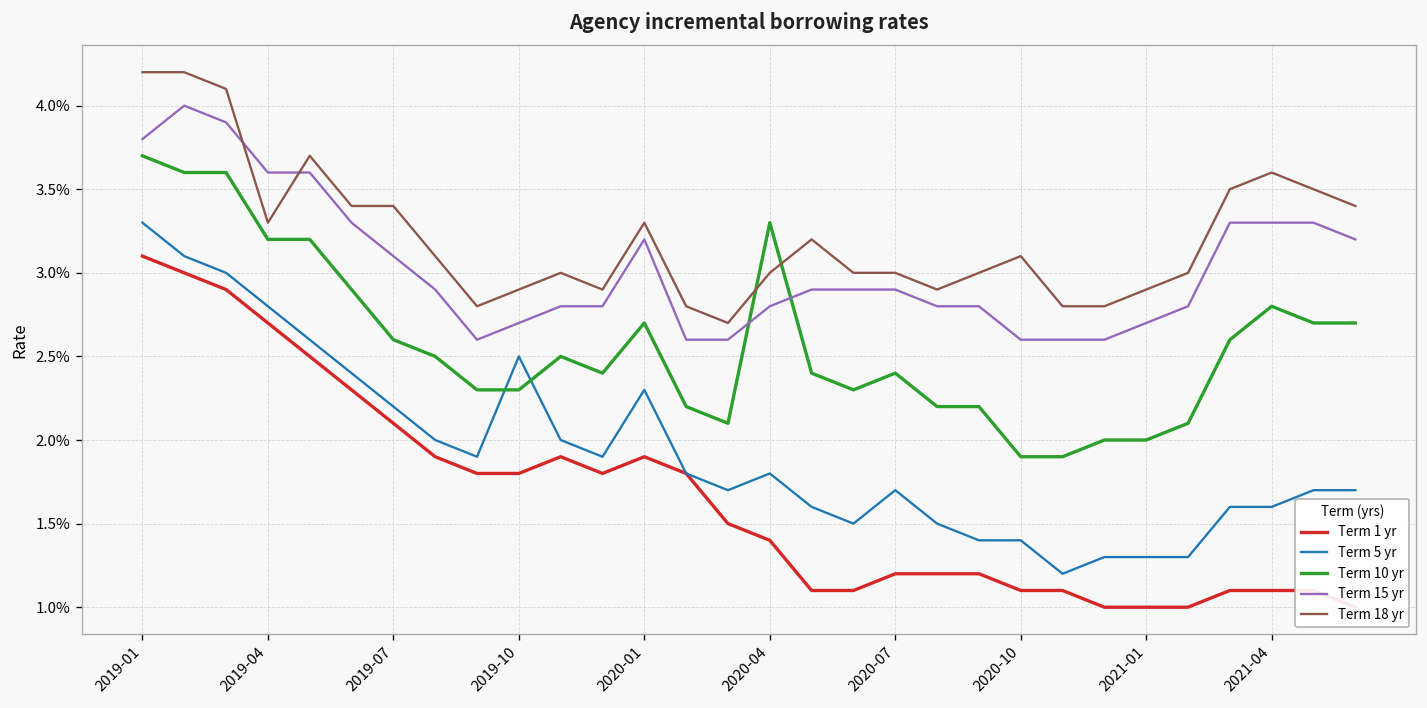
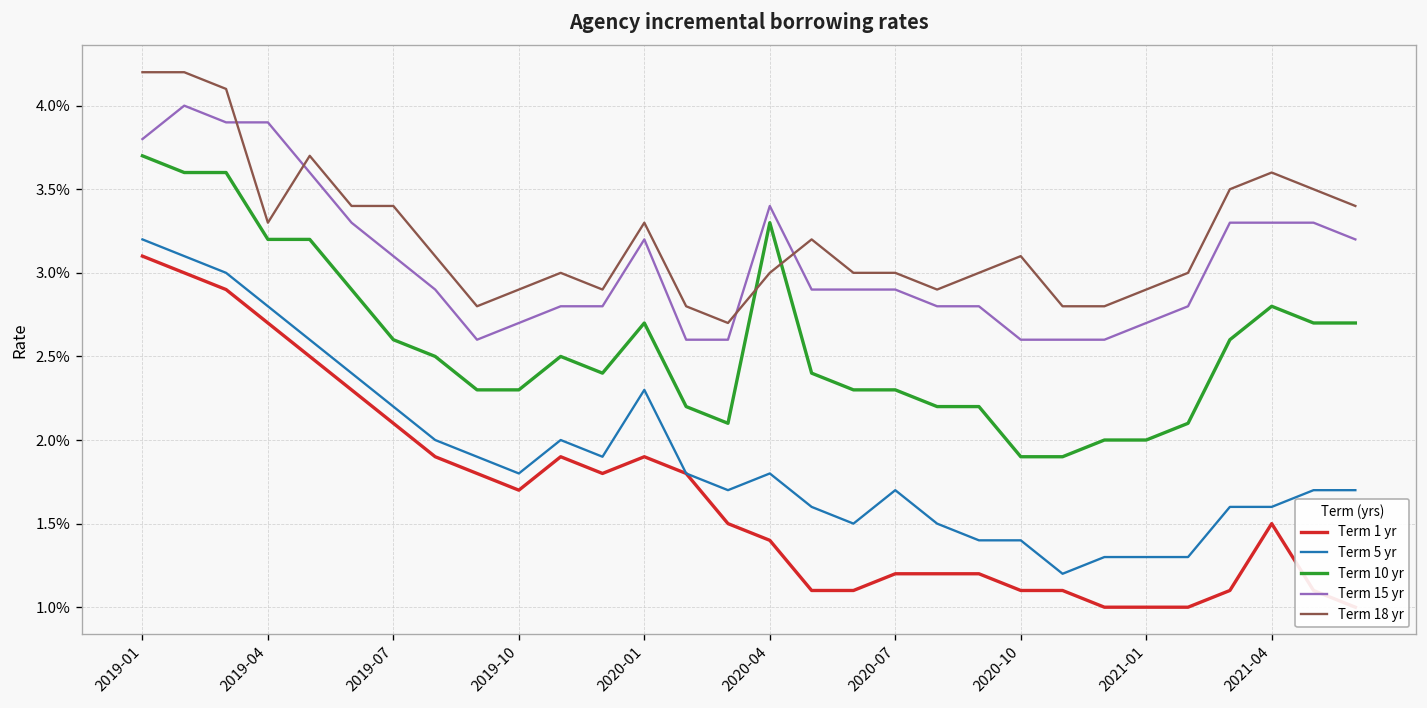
  {
    "Term 1 yr": {
      "2019-01": "3.10%",
      "2019-04": "2.70%",
      "2019-07": "2.10%",
-     "2019-10": "1.80%",
+     "2019-10": "1.70%",
      "2020-01": "1.90%",
      "2020-04": "1.40%",
      "2020-07": "1.20%",
      "2020-10": "1.10%",
      "2021-01": "1.00%",
-     "2021-04": "1.10%"
+     "2021-04": "1.50%"
    },
    "Term 5 yr": {
-     "2019-01": "3.30%",
+     "2019-01": "3.20%",
      "2019-04": "2.80%",
      "2019-07": "2.20%",
-     "2019-10": "2.50%",
+     "2019-10": "1.80%",
      "2020-01": "2.30%",
      "2020-04": "1.80%",
      "2020-07": "1.70%",
      "2020-10": "1.40%",
      "2021-01": "1.30%",
      "2021-04": "1.60%"
    },
    "Term 10 yr": {
      "2019-01": "3.70%",
      "2019-04": "3.20%",
      "2019-07": "2.60%",
      "2019-10": "2.30%",
      "2020-01": "2.70%",
      "2020-04": "3.30%",
-     "2020-07": "2.40%",
+     "2020-07": "2.30%",
      "2020-10": "1.90%",
      "2021-01": "2.00%",
      "2021-04": "2.80%"
    },
    "Term 15 yr": {
      "2019-01": "3.80%",
-     "2019-04": "3.60%",
+     "2019-04": "3.90%",
      "2019-07": "3.10%",
      "2019-10": "2.70%",
      "2020-01": "3.20%",
-     "2020-04": "2.80%",
+     "2020-04": "3.40%",
      "2020-07": "2.90%",
      "2020-10": "2.60%",
      "2021-01": "2.70%",
      "2021-04": "3.30%"
    },
    "Term 18 yr": {
      "2019-01": "4.20%",
      "2019-04": "3.30%",
      "2019-07": "3.40%",
      "2019-10": "2.90%",
      "2020-01": "3.30%",
      "2020-04": "3.00%",
      "2020-07": "3.00%",
      "2020-10": "3.10%",
      "2021-01": "2.90%",
      "2021-04": "3.60%"
    }
  }
